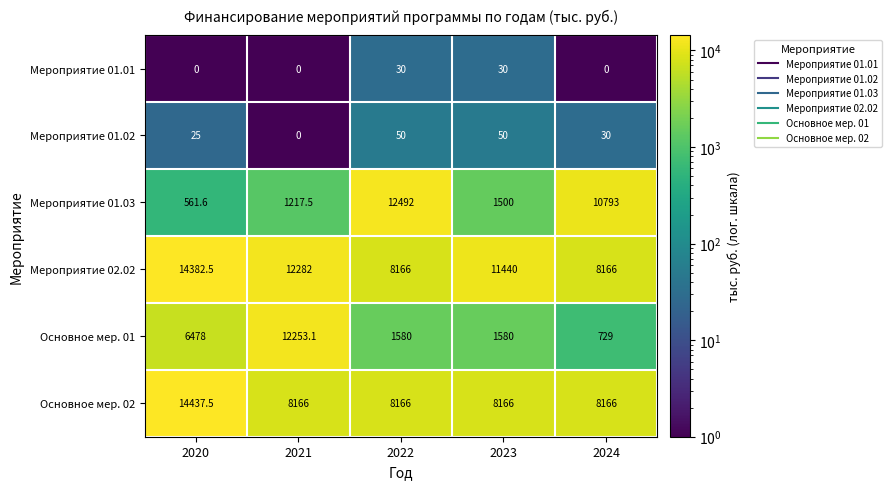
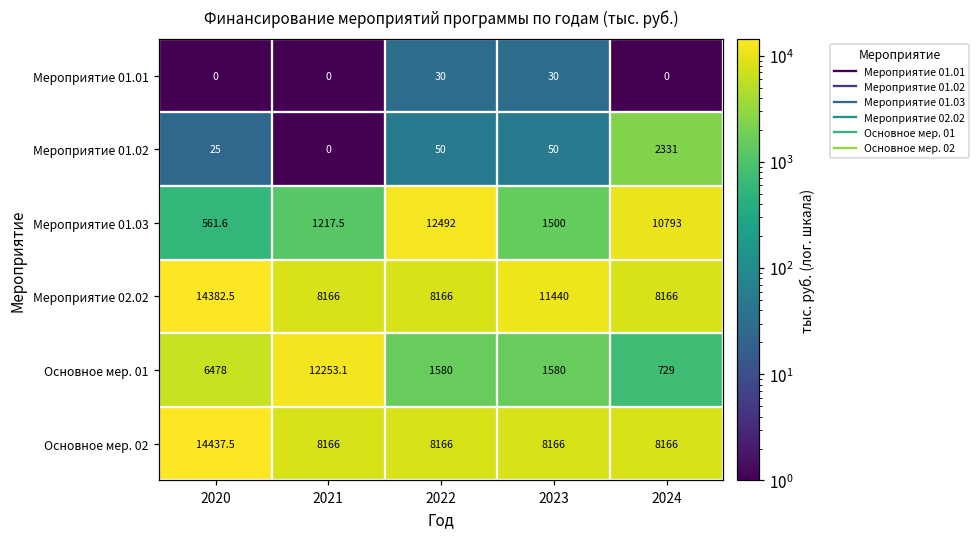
  {
    "Мероприятие 01.01": {
      "2020": 0,
      "2021": 0,
      "2022": 30,
      "2023": 30,
      "2024": 0
    },
    "Мероприятие 01.02": {
      "2020": 25,
      "2021": 0,
      "2022": 50,
      "2023": 50,
-     "2024": 30
+     "2024": 2331
    },
    "Мероприятие 01.03": {
      "2020": 561.6,
      "2021": 1217.5,
      "2022": 12492,
      "2023": 1500,
      "2024": 10793
    },
    "Мероприятие 02.02": {
      "2020": 14382.5,
-     "2021": 12282,
+     "2021": 8166,
      "2022": 8166,
      "2023": 11440,
      "2024": 8166
    },
    "Основное мер. 01": {
      "2020": 6478,
      "2021": 12253.1,
      "2022": 1580,
      "2023": 1580,
      "2024": 729
    },
    "Основное мер. 02": {
      "2020": 14437.5,
      "2021": 8166,
      "2022": 8166,
      "2023": 8166,
      "2024": 8166
    }
  }
